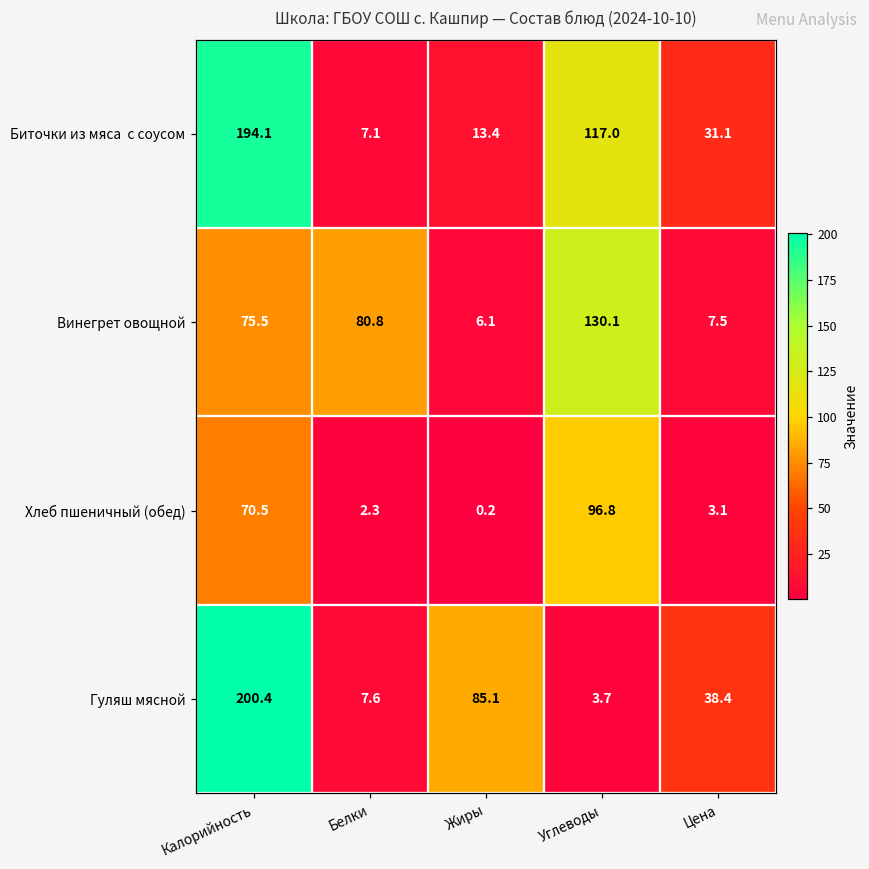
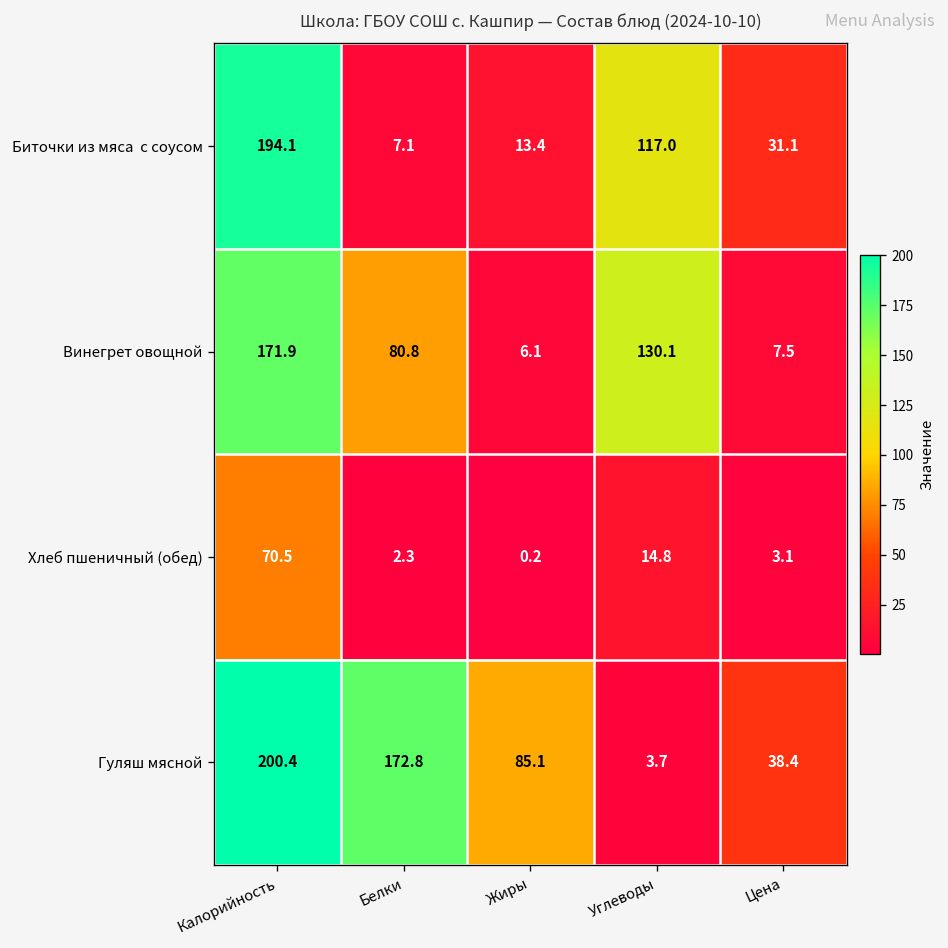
  {
    "Биточки из мяса с соусом": {
      "Калорийность": 194.1,
      "Белки": 7.1,
      "Жиры": 13.4,
      "Углеводы": 117.0,
      "Цена": 31.1
    },
    "Винегрет овощной": {
-     "Калорийность": 75.5,
+     "Калорийность": 171.9,
      "Белки": 80.8,
      "Жиры": 6.1,
      "Углеводы": 130.1,
      "Цена": 7.5
    },
    "Хлеб пшеничный (обед)": {
      "Калорийность": 70.5,
      "Белки": 2.3,
      "Жиры": 0.2,
-     "Углеводы": 96.8,
+     "Углеводы": 14.8,
      "Цена": 3.1
    },
    "Гуляш мясной": {
      "Калорийность": 200.4,
-     "Белки": 7.6,
+     "Белки": 172.8,
      "Жиры": 85.1,
      "Углеводы": 3.7,
      "Цена": 38.4
    }
  }
